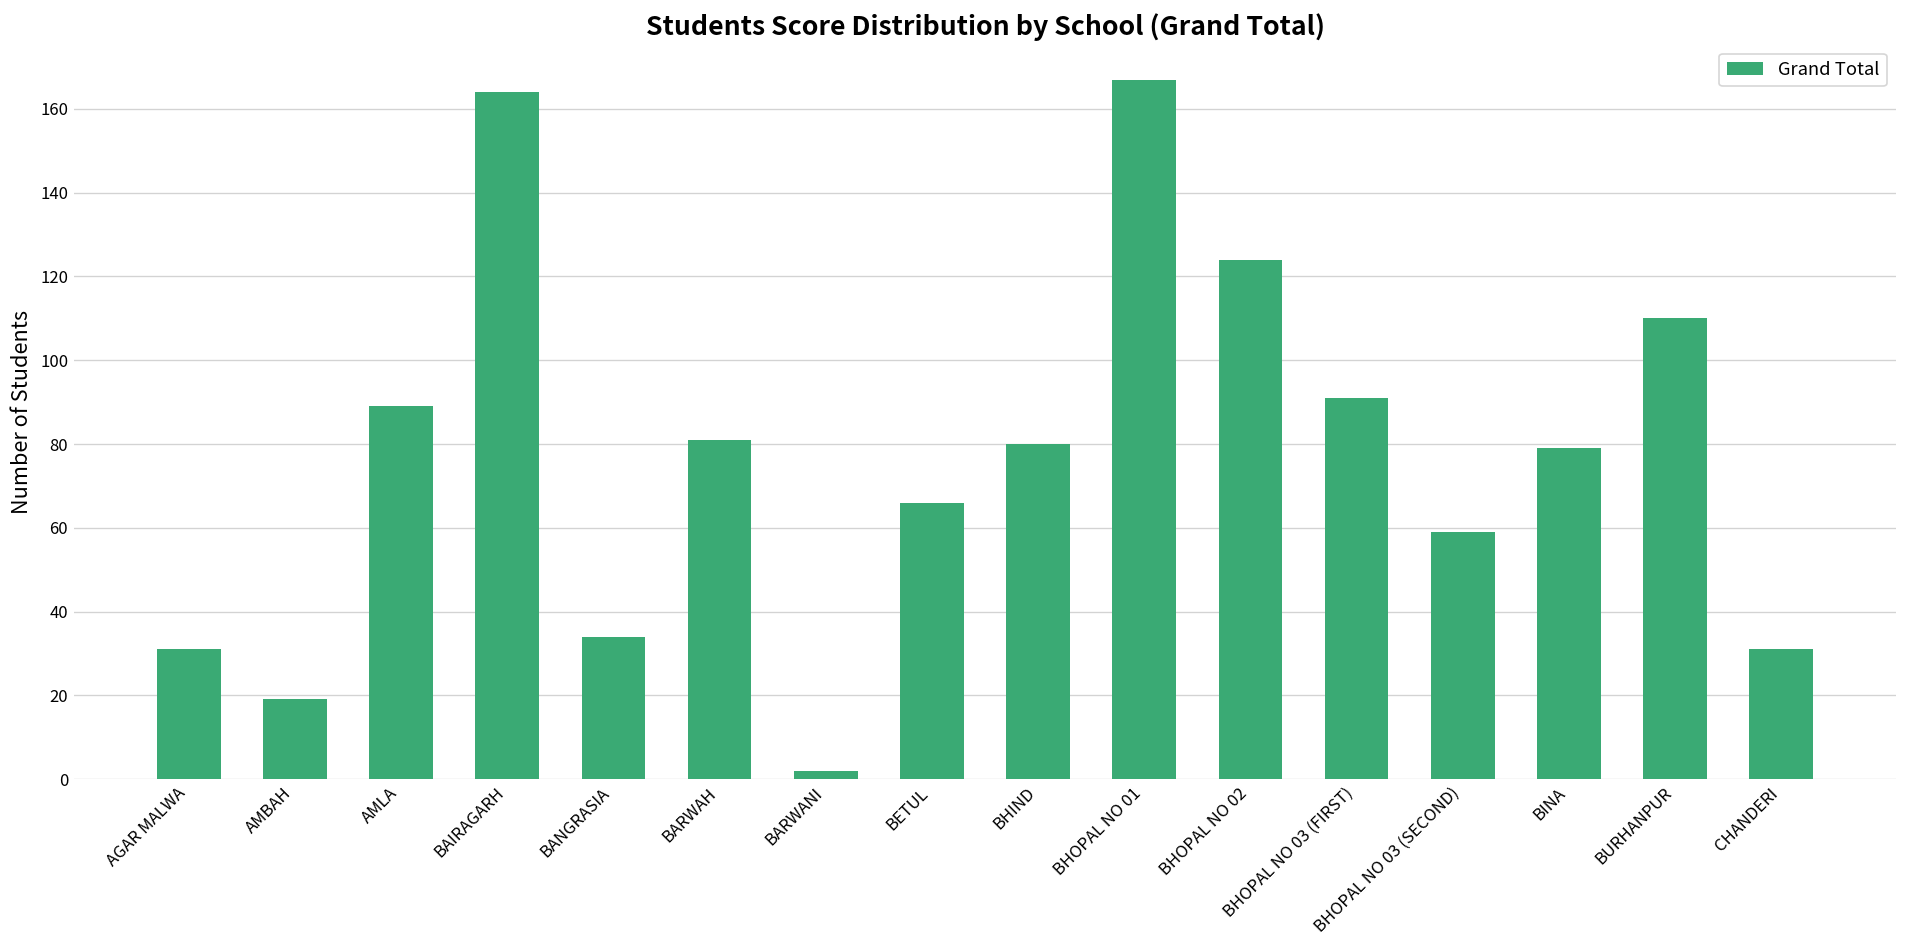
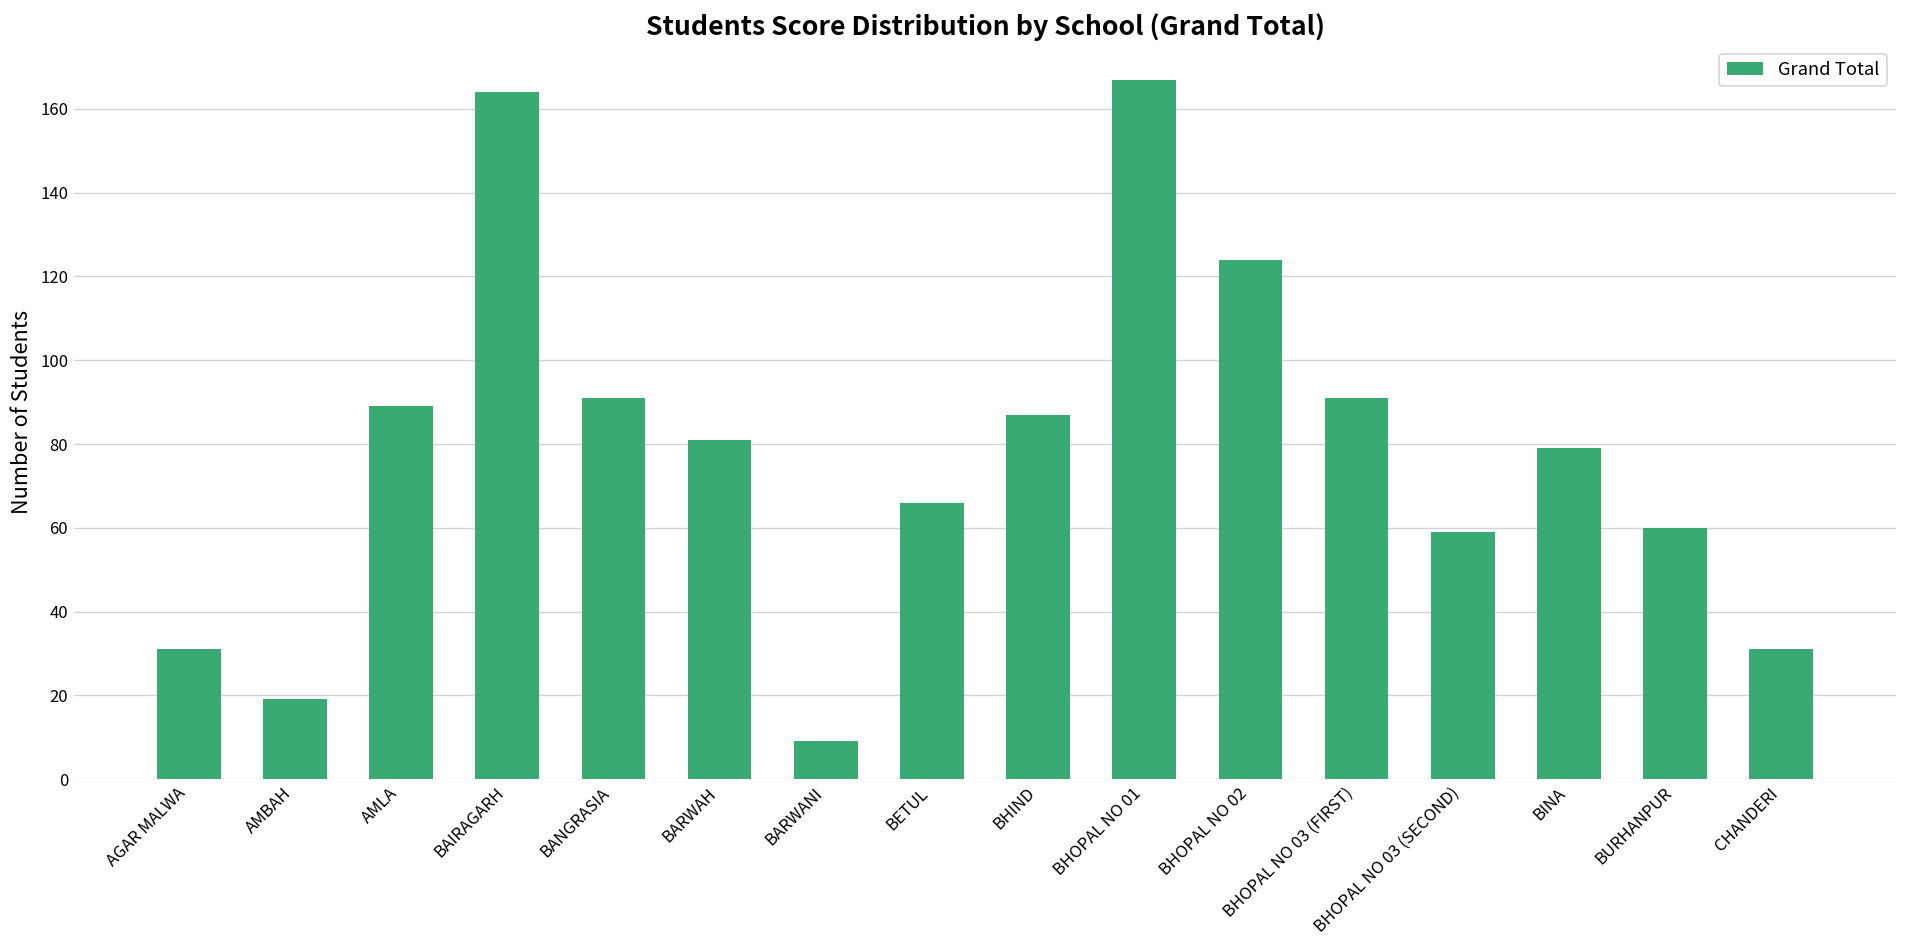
  {
    "AGAR MALWA": 31,
    "AMBAH": 19,
    "AMLA": 89,
    "BAIRAGARH": 164,
-   "BANGRASIA": 34,
+   "BANGRASIA": 91,
    "BARWAH": 81,
-   "BARWANI": 2,
+   "BARWANI": 9,
    "BETUL": 66,
-   "BHIND": 80,
+   "BHIND": 87,
    "BHOPAL NO 01": 167,
    "BHOPAL NO 02": 124,
    "BHOPAL NO 03 (FIRST)": 91,
    "BHOPAL NO 03 (SECOND)": 59,
    "BINA": 79,
-   "BURHANPUR": 110,
+   "BURHANPUR": 60,
    "CHANDERI": 31
  }
